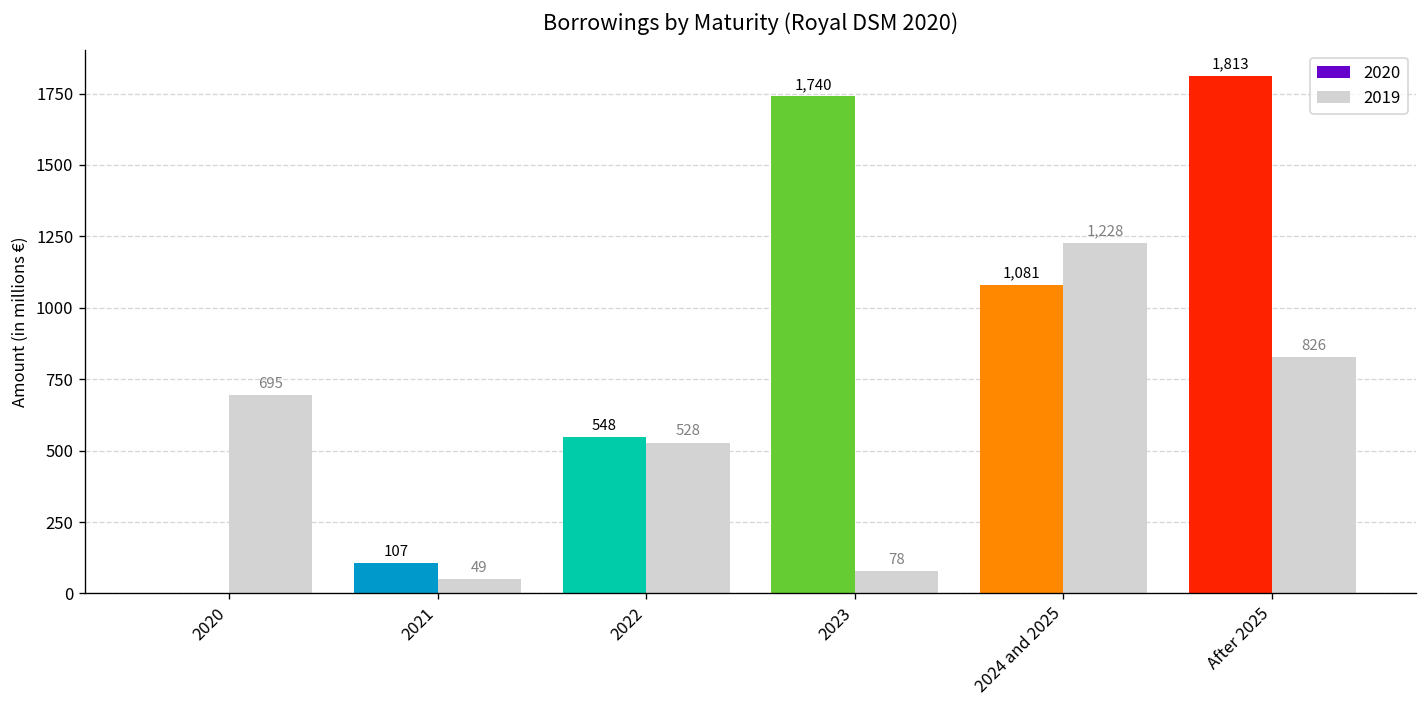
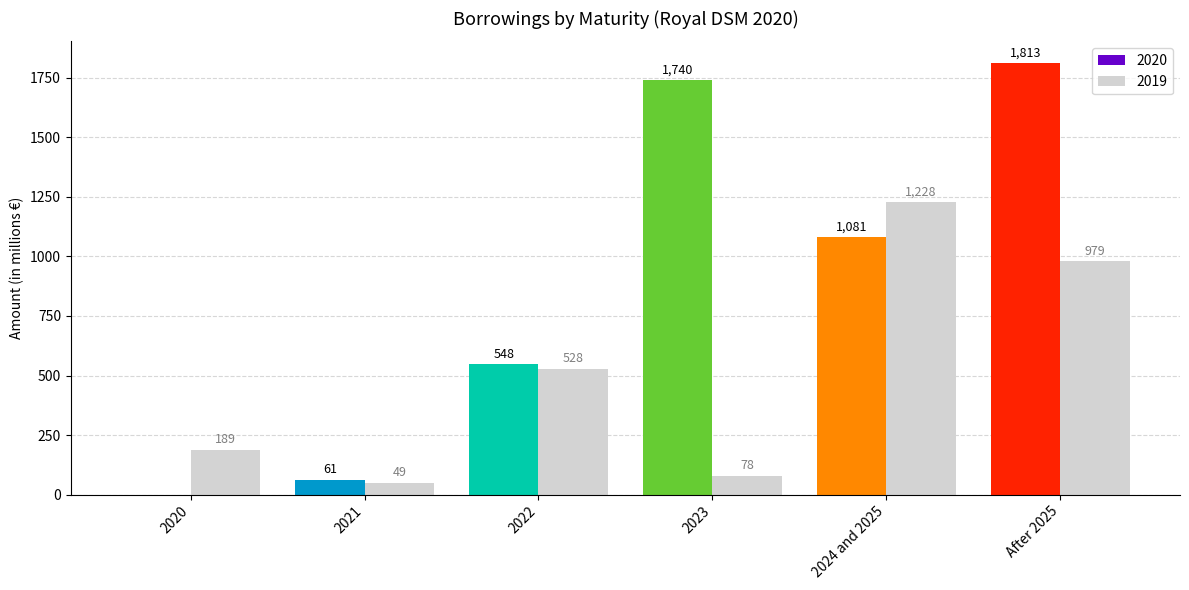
  {
    "2020": {
-     "2021": "107",
+     "2021": "61",
      "2022": "548",
      "2023": "1,740",
      "2024 and 2025": "1,081",
      "After 2025": "1,813"
    },
    "2019": {
-     "2020": "695",
+     "2020": "189",
      "2021": "49",
      "2022": "528",
      "2023": "78",
      "2024 and 2025": "1,228",
-     "After 2025": "826"
+     "After 2025": "979"
    }
  }
